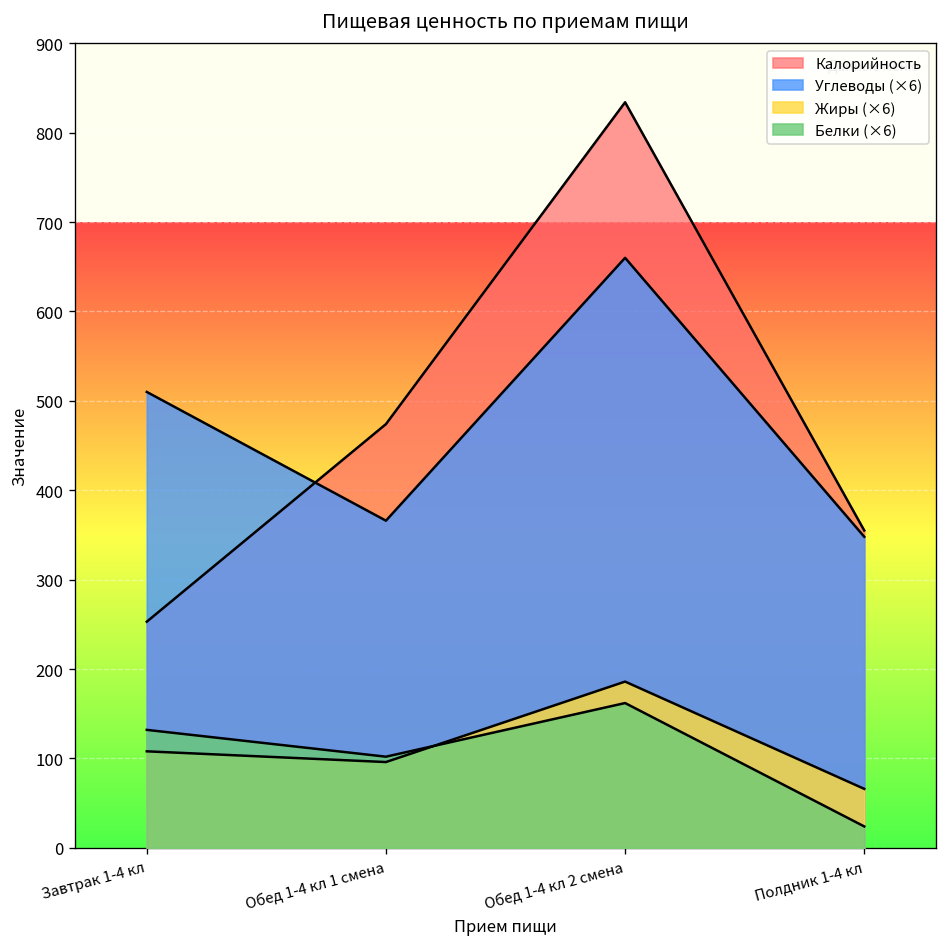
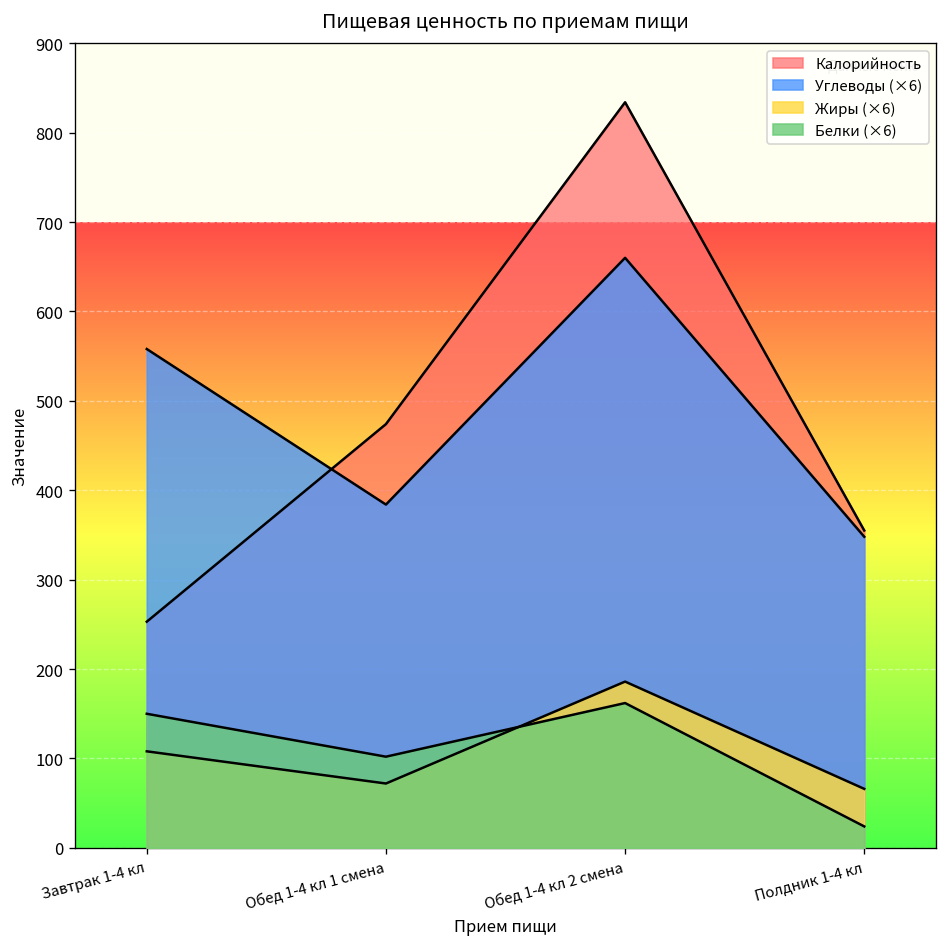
  {
    "Калорийность": {
      "Завтрак 1-4 кл": 250,
      "Обед 1-4 кл 1 смена": 470,
      "Обед 1-4 кл 2 смена": 830,
      "Полдник 1-4 кл": 360
    },
    "Углеводы (×6)": {
-     "Завтрак 1-4 кл": 510,
-     "Обед 1-4 кл 1 смена": 370,
+     "Завтрак 1-4 кл": 560,
+     "Обед 1-4 кл 1 смена": 380,
      "Обед 1-4 кл 2 смена": 660,
      "Полдник 1-4 кл": 350
    },
    "Жиры (×6)": {
      "Завтрак 1-4 кл": 110,
-     "Обед 1-4 кл 1 смена": 100,
+     "Обед 1-4 кл 1 смена": 70,
      "Обед 1-4 кл 2 смена": 190,
      "Полдник 1-4 кл": 70
    },
    "Белки (×6)": {
-     "Завтрак 1-4 кл": 130,
+     "Завтрак 1-4 кл": 150,
      "Обед 1-4 кл 1 смена": 100,
      "Обед 1-4 кл 2 смена": 160,
      "Полдник 1-4 кл": 20
    }
  }
